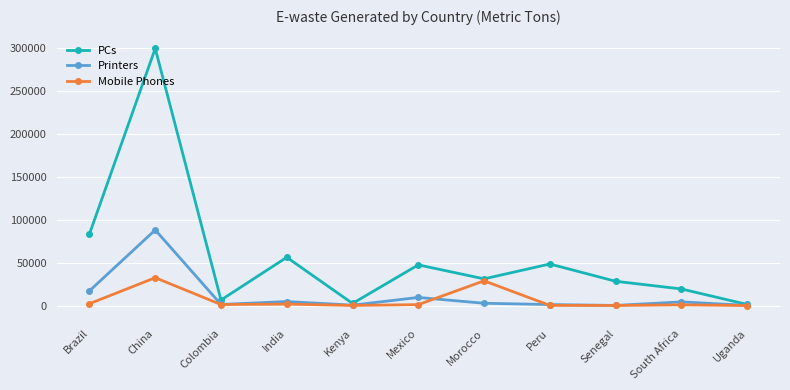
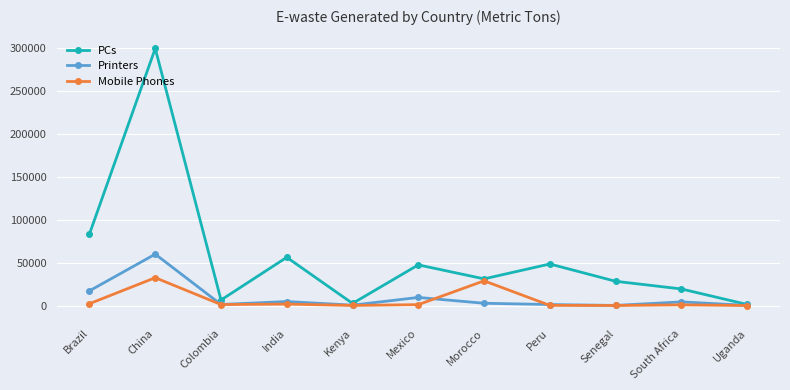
  {
    "PCs": {
      "Brazil": 80000,
      "China": 300000,
      "Colombia": 10000,
      "India": 60000,
      "Mexico": 50000,
      "Peru": 50000,
      "Senegal": 30000,
      "South Africa": 20000
    },
    "Printers": {
      "Brazil": 20000,
-     "China": 90000,
+     "China": 60000,
      "India": 0,
      "Mexico": 10000,
      "Morocco": 0,
      "South Africa": 0
    },
    "Mobile Phones": {
      "Brazil": 0,
      "China": 30000,
      "India": 0,
      "Mexico": 0,
      "South Africa": 0
    }
  }
